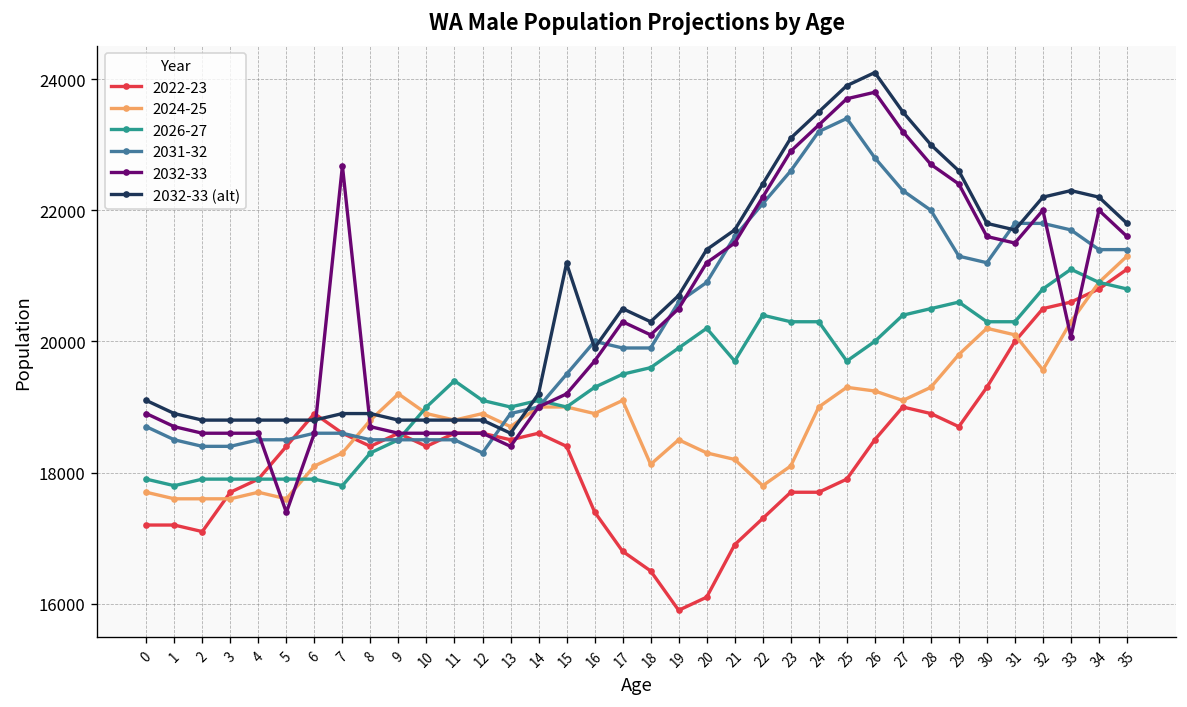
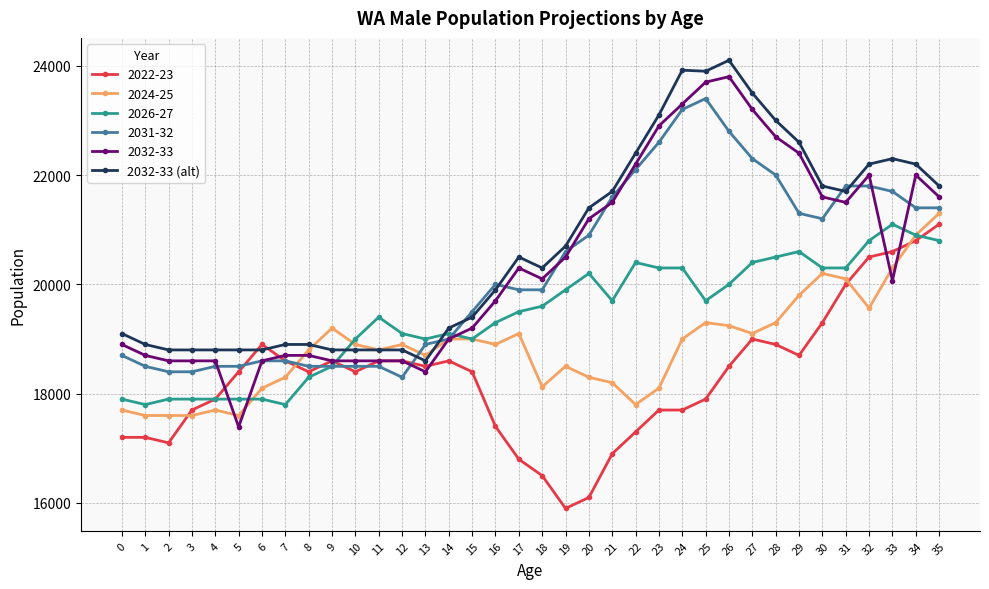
  {
    "2022-23": {
      "0": 17200,
      "1": 17200,
      "2": 17100,
      "3": 17700,
      "5": 18400,
      "6": 18900,
      "8": 18400,
      "10": 18400,
      "13": 18500,
      "14": 18600,
      "15": 18400,
      "16": 17400,
      "17": 16800,
      "18": 16500,
      "19": 15900,
      "20": 16100,
      "21": 16900,
      "22": 17300,
      "23": 17700,
      "24": 17700,
      "25": 17900,
      "26": 18500,
      "27": 19000,
      "28": 18900,
      "29": 18700,
      "30": 19300,
      "31": 20000,
      "32": 20500,
      "33": 20600,
      "34": 20800,
      "35": 21100
    },
    "2024-25": {
      "0": 17700,
      "1": 17600,
      "2": 17600,
      "3": 17600,
      "4": 17700,
      "5": 17600,
      "6": 18100,
      "7": 18300,
      "8": 18800,
      "9": 19200,
      "10": 18900,
      "12": 18900,
      "13": 18700,
      "16": 18900,
      "17": 19100,
      "18": 18100,
      "19": 18500,
      "20": 18300,
      "21": 18200,
      "22": 17800,
      "23": 18100,
      "24": 19000,
      "25": 19300,
      "26": 19200,
      "27": 19100,
      "28": 19300,
      "29": 19800,
      "30": 20200,
      "31": 20100,
      "32": 19600,
      "33": 20300,
      "35": 21300
    },
    "2032-33": {
      "0": 18900,
      "1": 18700,
      "2": 18600,
      "3": 18600,
      "4": 18600,
      "5": 17400,
-     "7": 22700,
+     "7": 18700,
      "8": 18700,
      "10": 18600,
      "13": 18400,
      "15": 19200,
      "16": 19700,
      "17": 20300,
      "18": 20100,
      "19": 20500,
      "20": 21200,
      "21": 21500,
      "22": 22200,
      "23": 22900,
      "24": 23300,
      "25": 23700,
      "26": 23800,
      "27": 23200,
      "28": 22700,
      "29": 22400,
      "30": 21600,
      "31": 21500,
      "32": 22000,
      "33": 20100,
      "34": 22000,
      "35": 21600
    },
    "2032-33 (alt)": {
      "0": 19100,
      "1": 18900,
      "2": 18800,
      "3": 18800,
      "4": 18800,
      "5": 18800,
      "6": 18800,
      "7": 18900,
      "8": 18900,
      "9": 18800,
      "10": 18800,
      "12": 18800,
      "13": 18600,
      "14": 19200,
-     "15": 21200,
+     "15": 19400,
      "16": 19900,
      "17": 20500,
      "18": 20300,
      "19": 20700,
      "20": 21400,
      "21": 21700,
      "22": 22400,
      "23": 23100,
-     "24": 23500,
+     "24": 23900,
      "25": 23900,
      "26": 24100,
      "27": 23500,
      "28": 23000,
      "29": 22600,
      "30": 21800,
      "31": 21700,
      "32": 22200,
      "33": 22300,
      "34": 22200,
      "35": 21800
    }
  }
